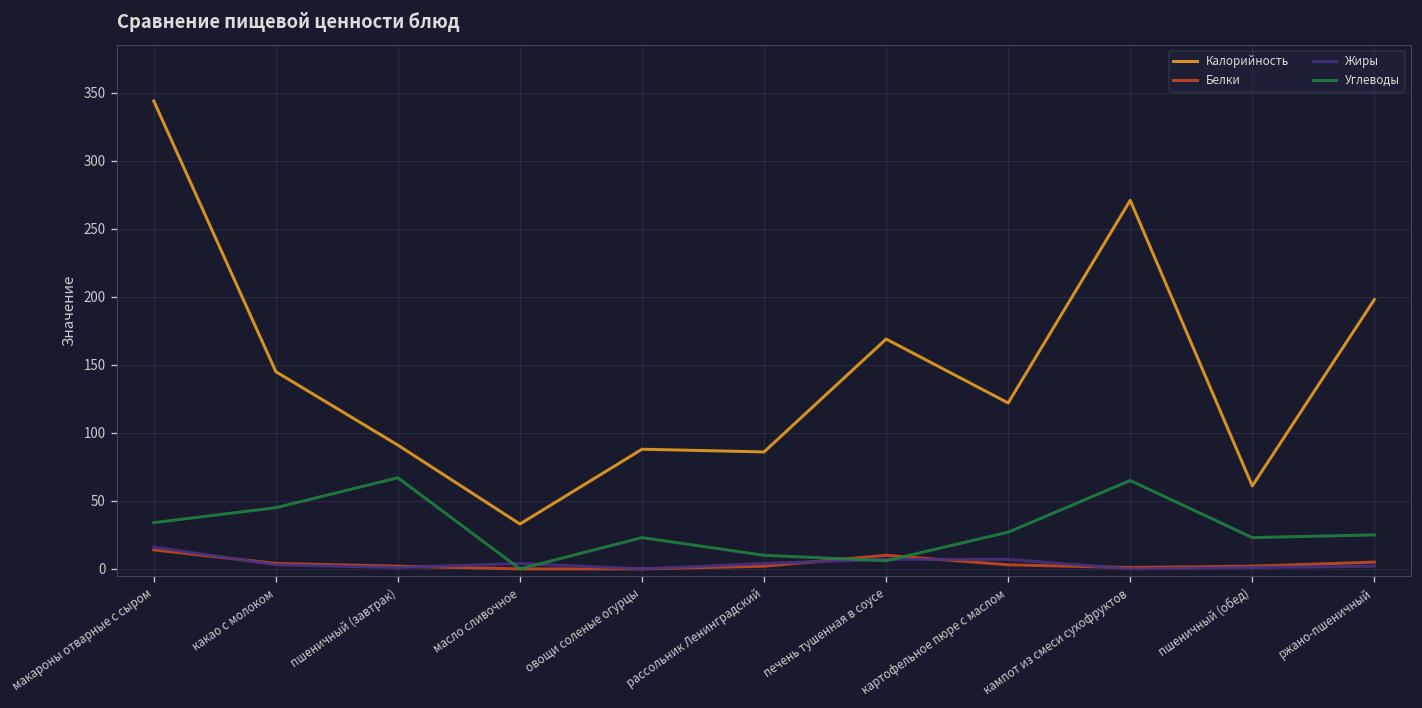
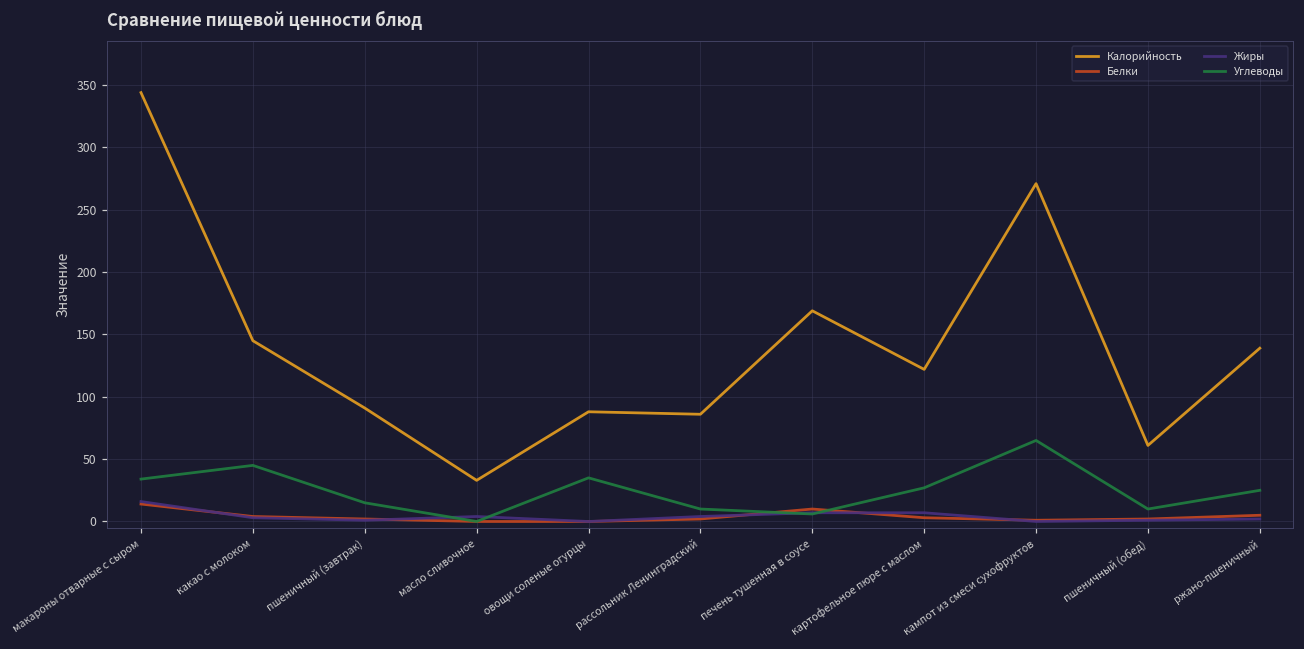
  {
    "Калорийность": {
      "макароны отварные с сыром": 344,
      "какао с молоком": 145,
      "пшеничный (завтрак)": 91,
      "масло сливочное": 33,
      "овощи соленые огурцы": 88,
      "рассольник Ленинградский": 86,
      "печень тушенная в соусе": 169,
      "картофельное пюре с маслом": 122,
      "кампот из смеси сухофруктов": 271,
      "пшеничный (обед)": 61,
-     "ржано-пшеничный": 198
+     "ржано-пшеничный": 139
    },
    "Белки": {
      "печень тушенная в соусе": 10,
      "картофельное пюре с маслом": 3,
      "ржано-пшеничный": 5
    },
    "Жиры": {
      "масло сливочное": 4,
      "картофельное пюре с маслом": 7,
      "ржано-пшеничный": 2
    },
    "Углеводы": {
      "макароны отварные с сыром": 34,
      "какао с молоком": 45,
-     "пшеничный (завтрак)": 67,
-     "овощи соленые огурцы": 23,
+     "пшеничный (завтрак)": 15,
+     "овощи соленые огурцы": 35,
      "рассольник Ленинградский": 10,
      "картофельное пюре с маслом": 27,
      "кампот из смеси сухофруктов": 65,
-     "пшеничный (обед)": 23,
+     "пшеничный (обед)": 10,
      "ржано-пшеничный": 25
    }
  }
